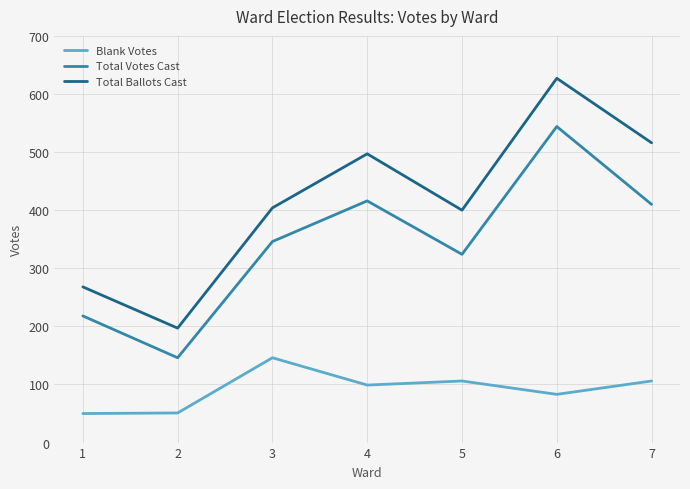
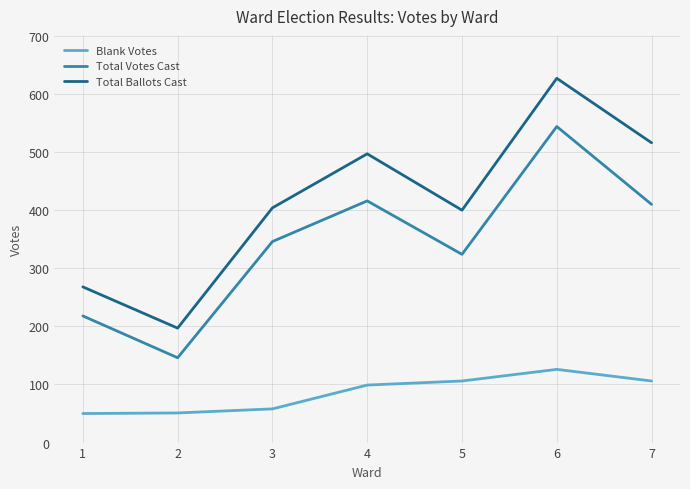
  {
    "Blank Votes": {
      "1": 50,
      "2": 50,
-     "3": 150,
+     "3": 60,
      "4": 100,
      "5": 110,
-     "6": 80,
+     "6": 130,
      "7": 110
    }
  }
